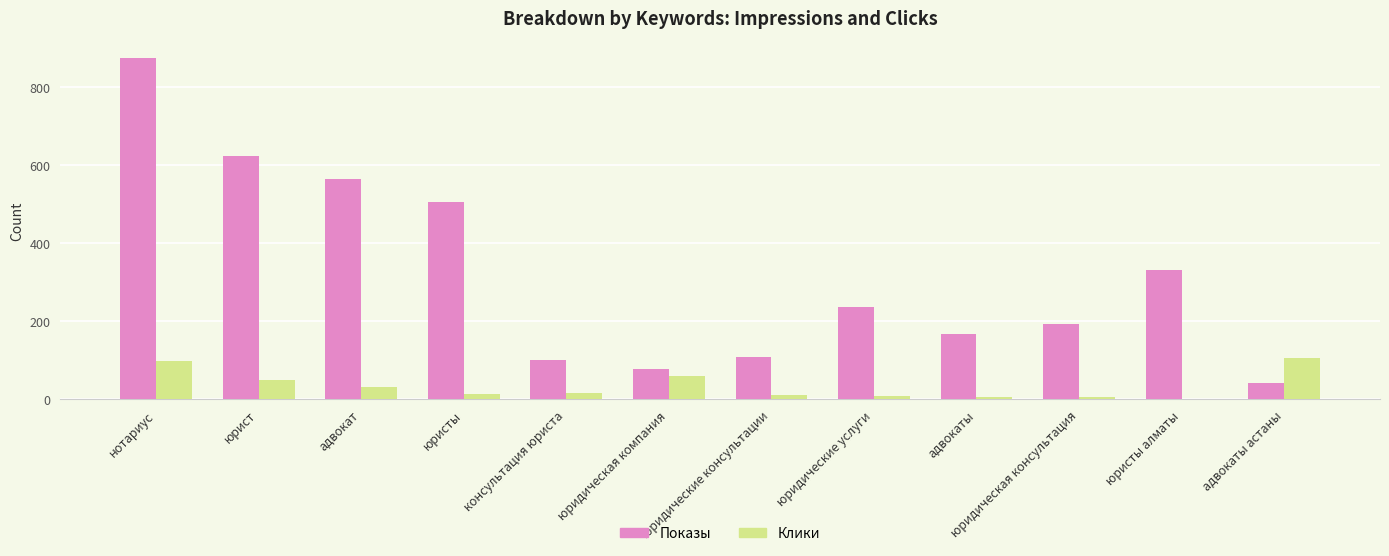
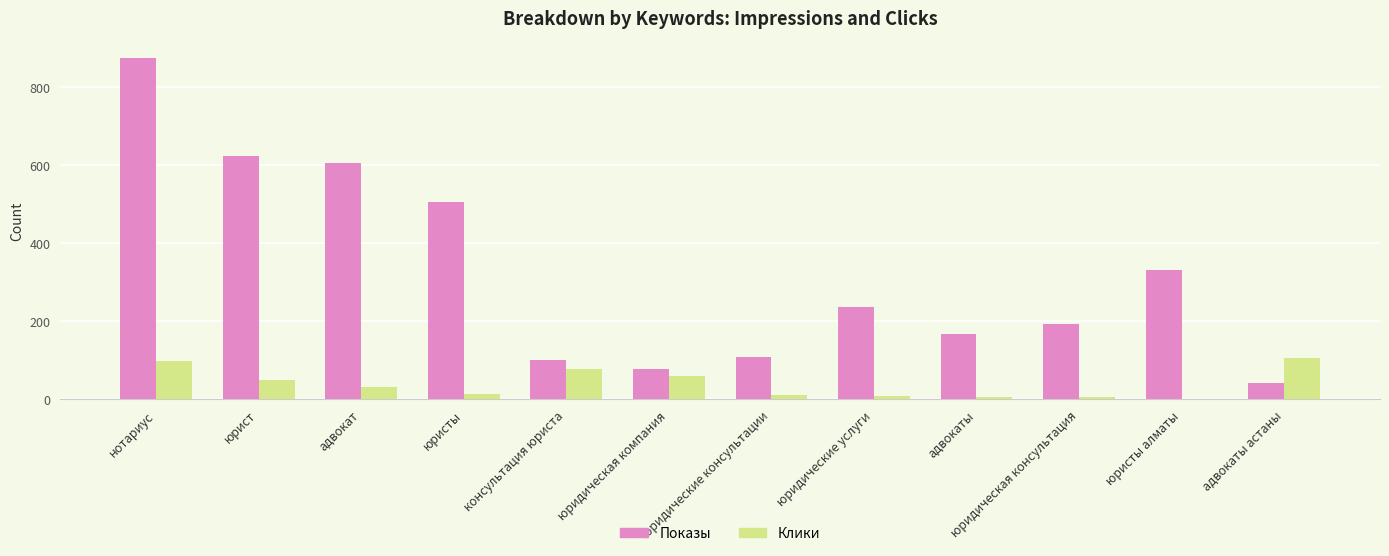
  {
    "Показы": {
      "нотариус": 870,
      "юрист": 620,
-     "адвокат": 560,
+     "адвокат": 600,
      "юристы": 510,
      "консультация юриста": 100,
      "юридическая компания": 80,
      "юридические консультации": 110,
      "юридические услуги": 240,
      "адвокаты": 170,
      "юридическая консультация": 190,
      "юристы алматы": 330,
      "адвокаты астаны": 40
    },
    "Клики": {
      "нотариус": 100,
      "юрист": 50,
      "адвокат": 30,
      "юристы": 10,
-     "консультация юриста": 20,
+     "консультация юриста": 80,
      "юридическая компания": 60,
      "юридические консультации": 10,
      "юридические услуги": 10,
      "адвокаты астаны": 110
    }
  }
